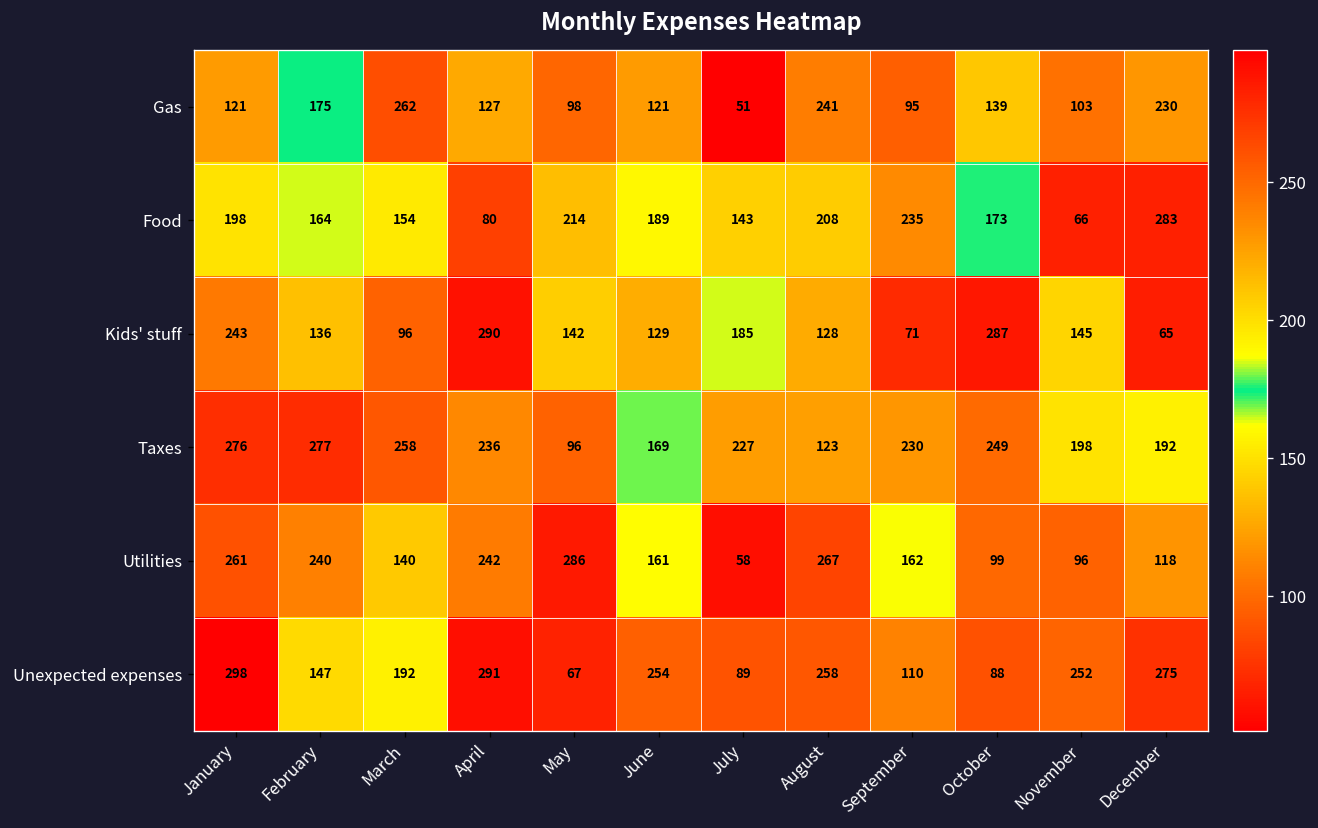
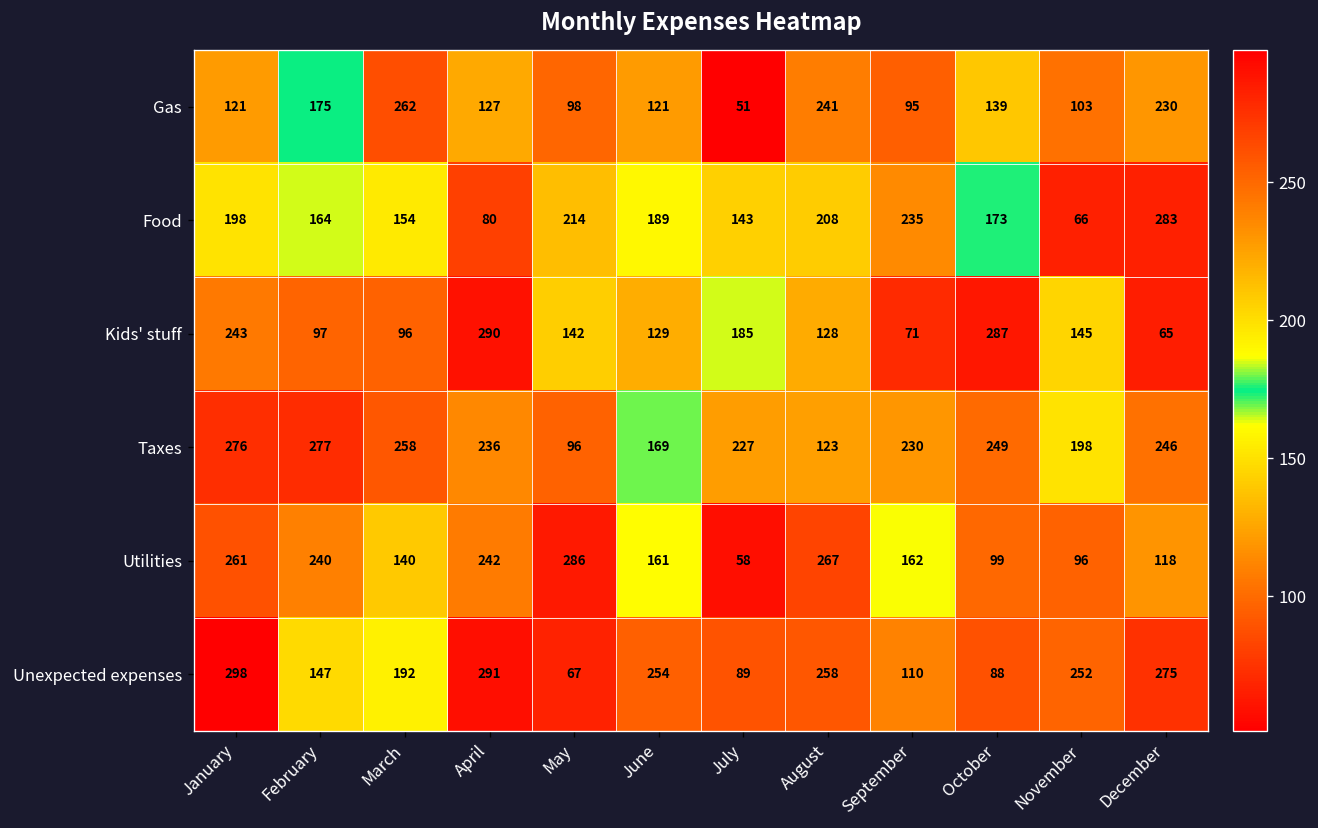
  {
    "Gas": {
      "January": 121,
      "February": 175,
      "March": 262,
      "April": 127,
      "May": 98,
      "June": 121,
      "July": 51,
      "August": 241,
      "September": 95,
      "October": 139,
      "November": 103,
      "December": 230
    },
    "Food": {
      "January": 198,
      "February": 164,
      "March": 154,
      "April": 80,
      "May": 214,
      "June": 189,
      "July": 143,
      "August": 208,
      "September": 235,
      "October": 173,
      "November": 66,
      "December": 283
    },
    "Kids' stuff": {
      "January": 243,
-     "February": 136,
+     "February": 97,
      "March": 96,
      "April": 290,
      "May": 142,
      "June": 129,
      "July": 185,
      "August": 128,
      "September": 71,
      "October": 287,
      "November": 145,
      "December": 65
    },
    "Taxes": {
      "January": 276,
      "February": 277,
      "March": 258,
      "April": 236,
      "May": 96,
      "June": 169,
      "July": 227,
      "August": 123,
      "September": 230,
      "October": 249,
      "November": 198,
-     "December": 192
+     "December": 246
    },
    "Utilities": {
      "January": 261,
      "February": 240,
      "March": 140,
      "April": 242,
      "May": 286,
      "June": 161,
      "July": 58,
      "August": 267,
      "September": 162,
      "October": 99,
      "November": 96,
      "December": 118
    },
    "Unexpected expenses": {
      "January": 298,
      "February": 147,
      "March": 192,
      "April": 291,
      "May": 67,
      "June": 254,
      "July": 89,
      "August": 258,
      "September": 110,
      "October": 88,
      "November": 252,
      "December": 275
    }
  }
